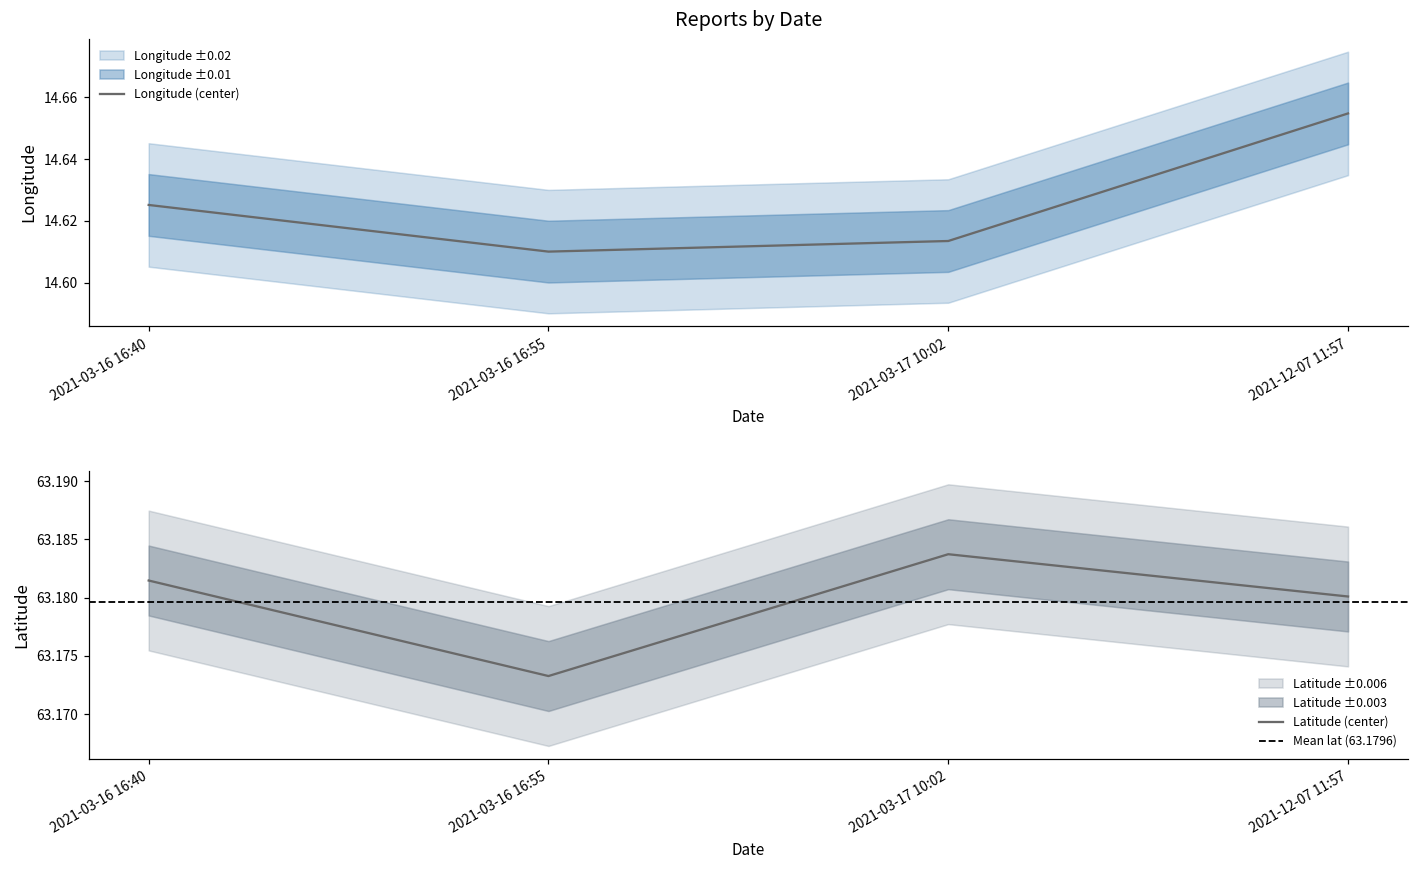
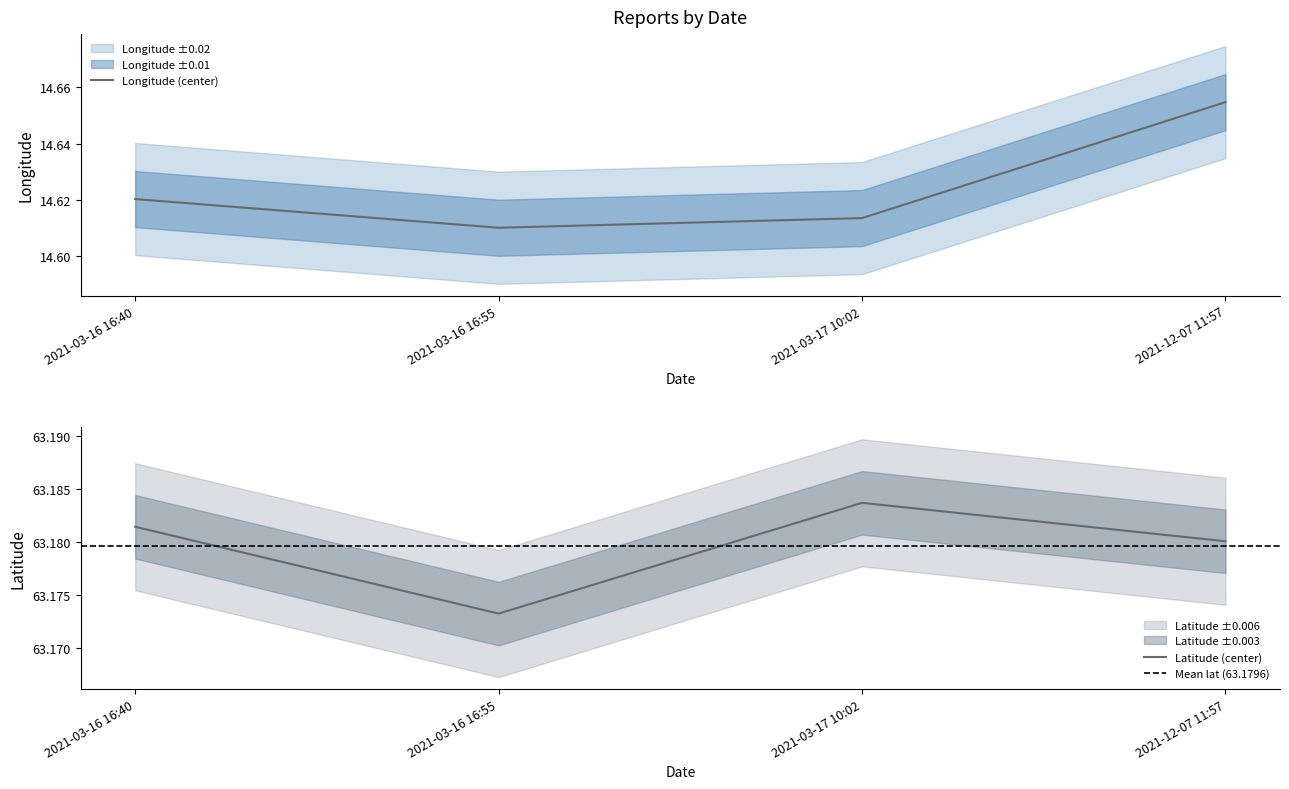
  {
    "Reports by Date": {
      "Longitude (center)": {
-       "2021-03-16 16:40": 14.625,
+       "2021-03-16 16:40": 14.620,
        "2021-03-16 16:55": 14.610,
        "2021-03-17 10:02": 14.613,
        "2021-12-07 11:57": 14.655
      }
    }
  }
